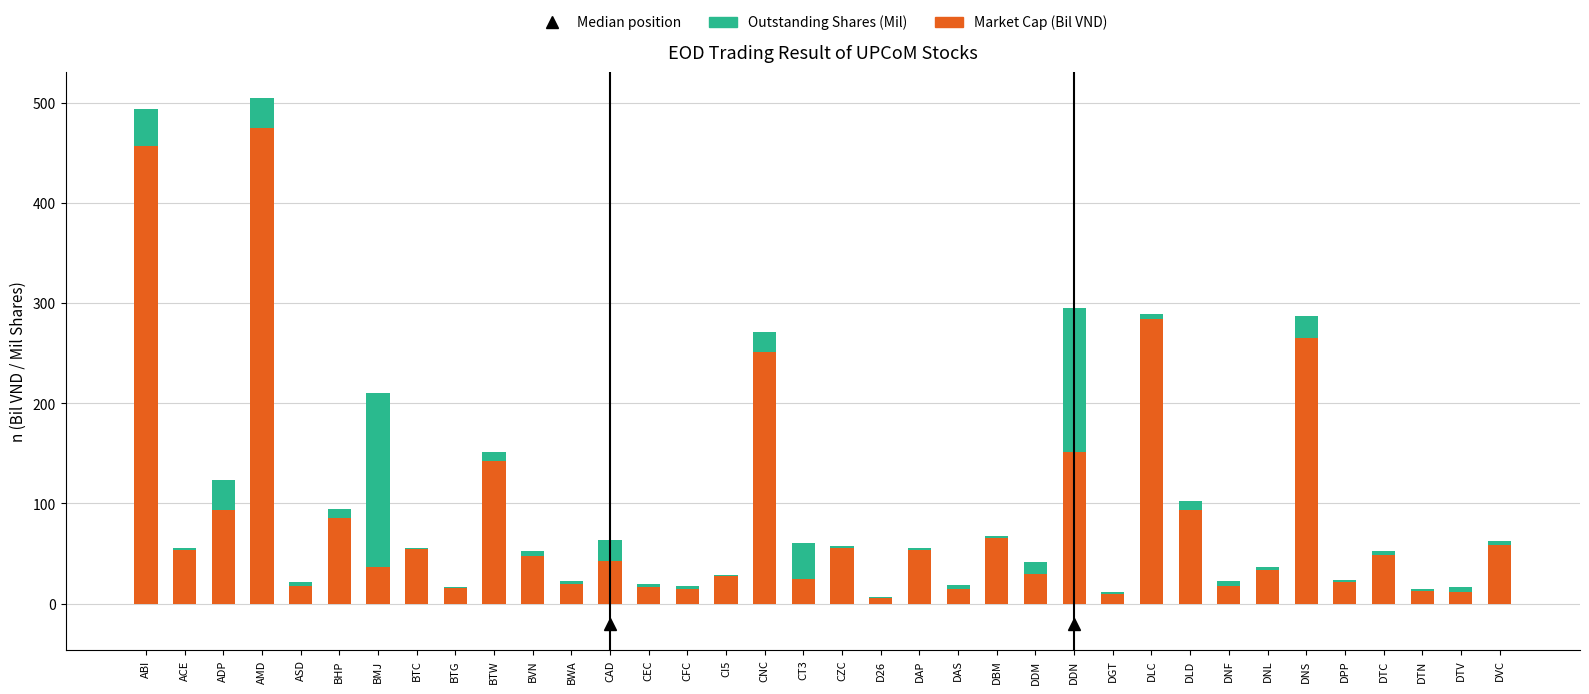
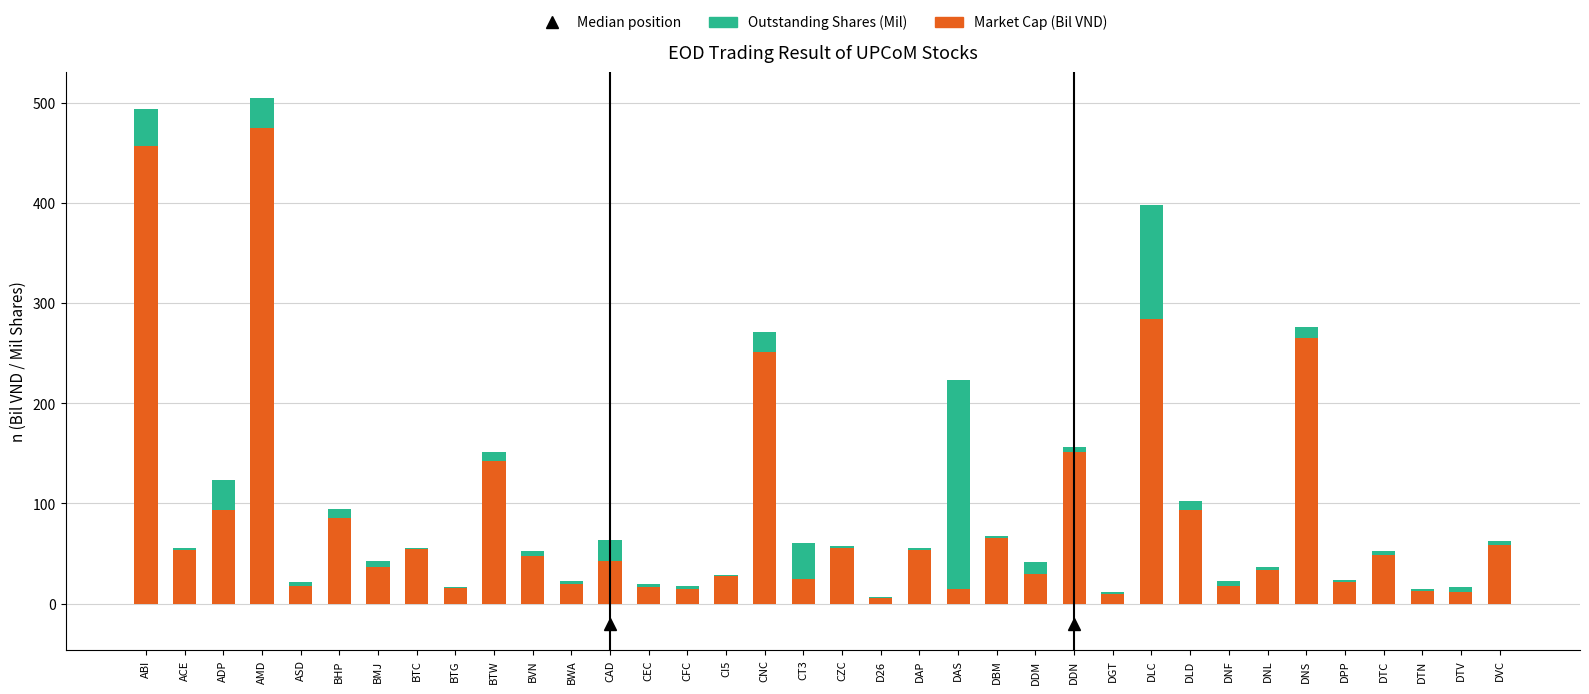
  {
    "Market Cap (Bil VND)": {
      "ABI": 457,
      "ACE": 53,
      "ADP": 93,
      "AMD": 475,
      "ASD": 18,
      "BHP": 85,
      "BMJ": 37,
      "BTC": 54,
      "BTG": 15,
      "BTW": 142,
      "BVN": 48,
      "BWA": 20,
      "CAD": 43,
      "CEC": 16,
      "CFC": 15,
      "CI5": 27,
      "CNC": 251,
      "CT3": 24,
      "CZC": 55,
      "D26": 5,
      "DAP": 54,
      "DAS": 15,
      "DBM": 65,
      "DDM": 30,
      "DDN": 151,
      "DGT": 9,
      "DLC": 284,
      "DLD": 93,
      "DNF": 18,
      "DNL": 33,
      "DNS": 265,
      "DPP": 22,
      "DTC": 48,
      "DTN": 13,
      "DTV": 11,
      "DVC": 58
    },
    "Outstanding Shares (Mil)": {
      "ABI": 37,
      "ACE": 3,
      "ADP": 31,
      "AMD": 30,
      "ASD": 4,
      "BHP": 9,
-     "BMJ": 174,
+     "BMJ": 6,
      "BTW": 9,
      "BVN": 5,
      "BWA": 3,
      "CAD": 21,
      "CEC": 3,
      "CNC": 21,
      "CT3": 36,
      "CZC": 3,
-     "DAS": 4,
+     "DAS": 208,
      "DDM": 12,
-     "DDN": 143,
-     "DLC": 5,
+     "DDN": 5,
+     "DLC": 114,
      "DLD": 9,
      "DNF": 5,
      "DNL": 3,
-     "DNS": 22,
+     "DNS": 11,
      "DTC": 4,
      "DTV": 5,
      "DVC": 5
    }
  }
